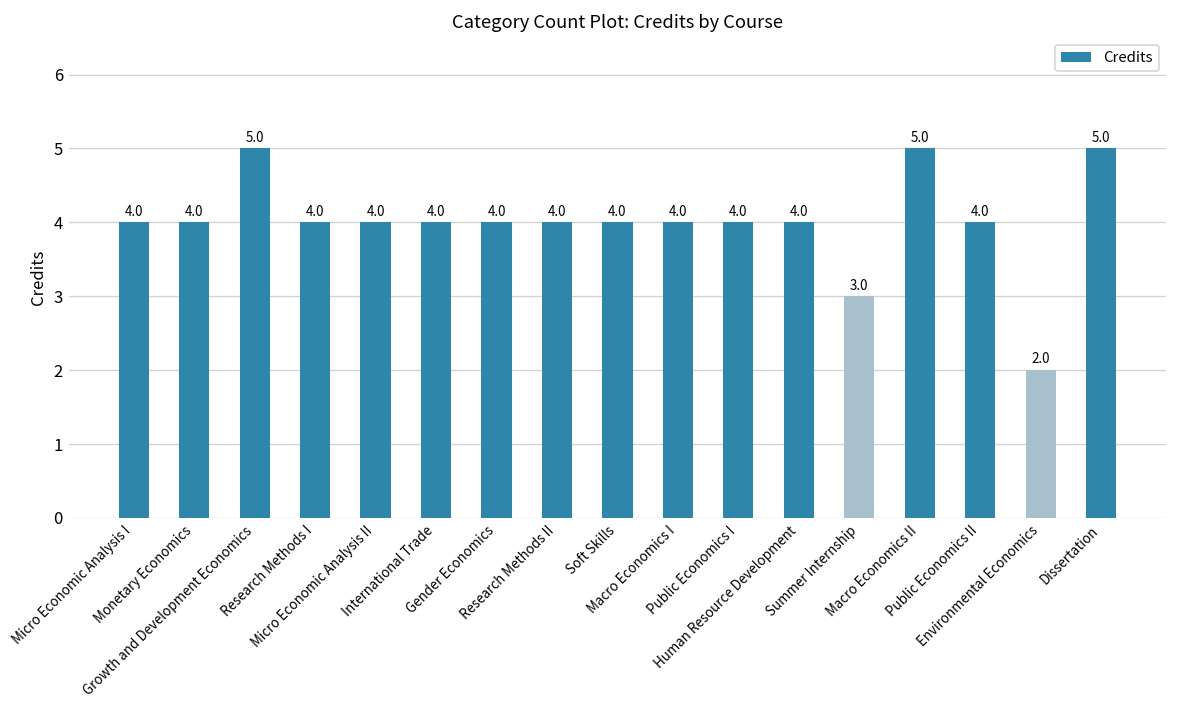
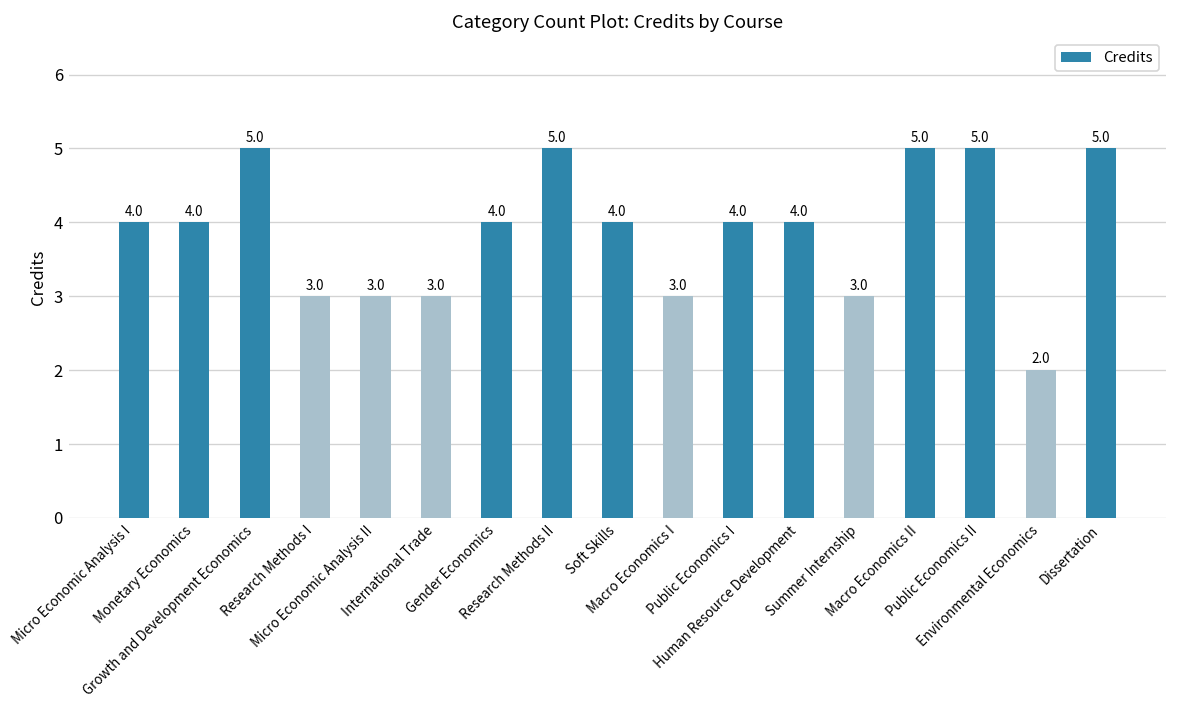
  {
    "Micro Economic Analysis I": 4.0,
    "Monetary Economics": 4.0,
    "Growth and Development Economics": 5.0,
-   "Research Methods I": 4.0,
-   "Micro Economic Analysis II": 4.0,
-   "International Trade": 4.0,
+   "Research Methods I": 3.0,
+   "Micro Economic Analysis II": 3.0,
+   "International Trade": 3.0,
    "Gender Economics": 4.0,
-   "Research Methods II": 4.0,
+   "Research Methods II": 5.0,
    "Soft Skills": 4.0,
-   "Macro Economics I": 4.0,
+   "Macro Economics I": 3.0,
    "Public Economics I": 4.0,
    "Human Resource Development": 4.0,
    "Summer Internship": 3.0,
    "Macro Economics II": 5.0,
-   "Public Economics II": 4.0,
+   "Public Economics II": 5.0,
    "Environmental Economics": 2.0,
    "Dissertation": 5.0
  }
